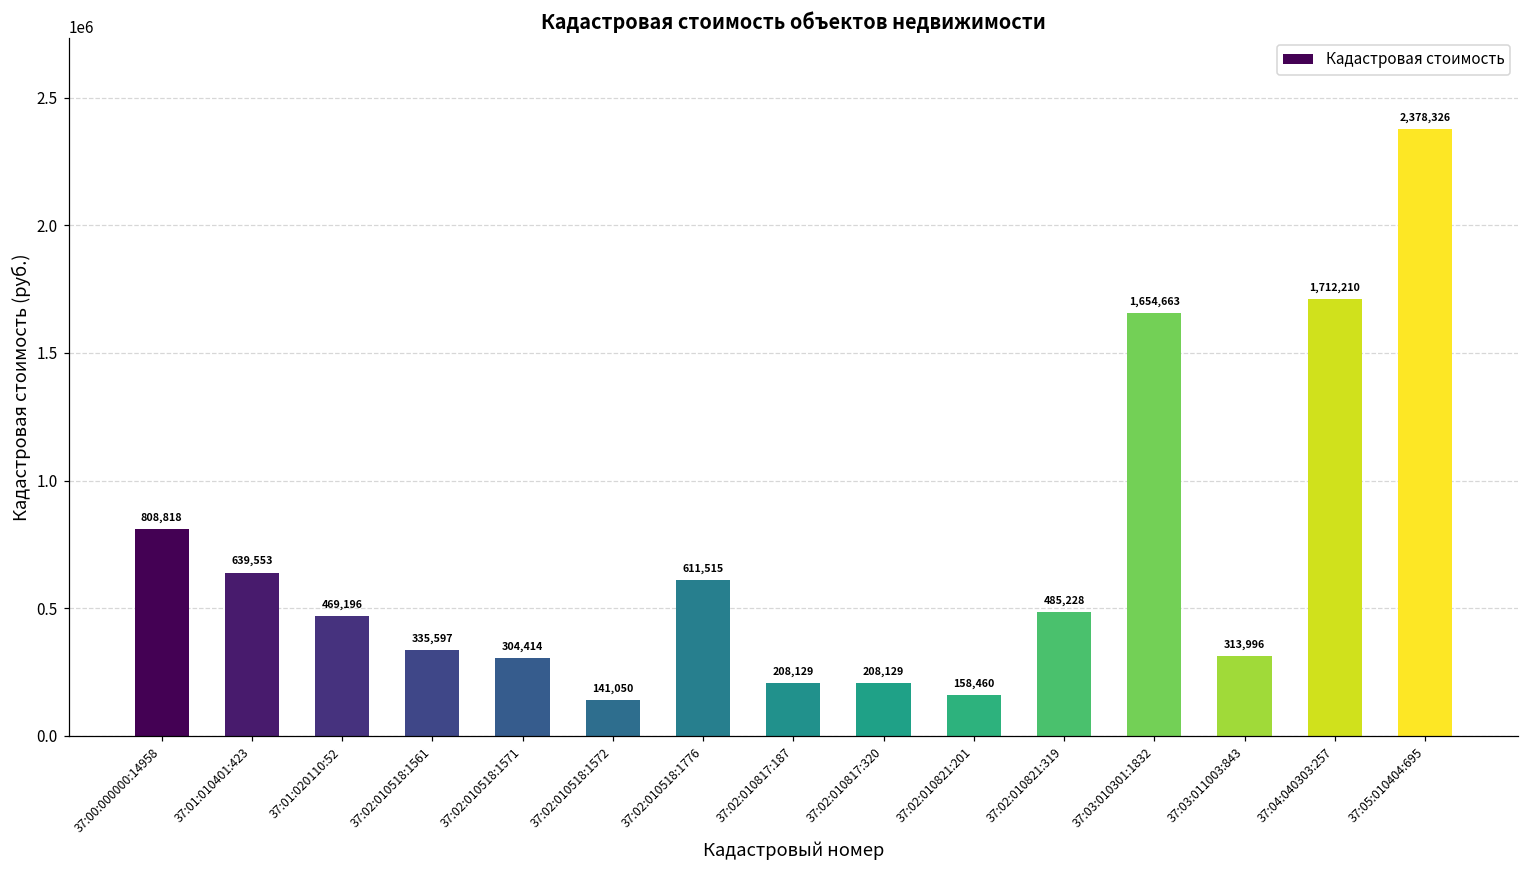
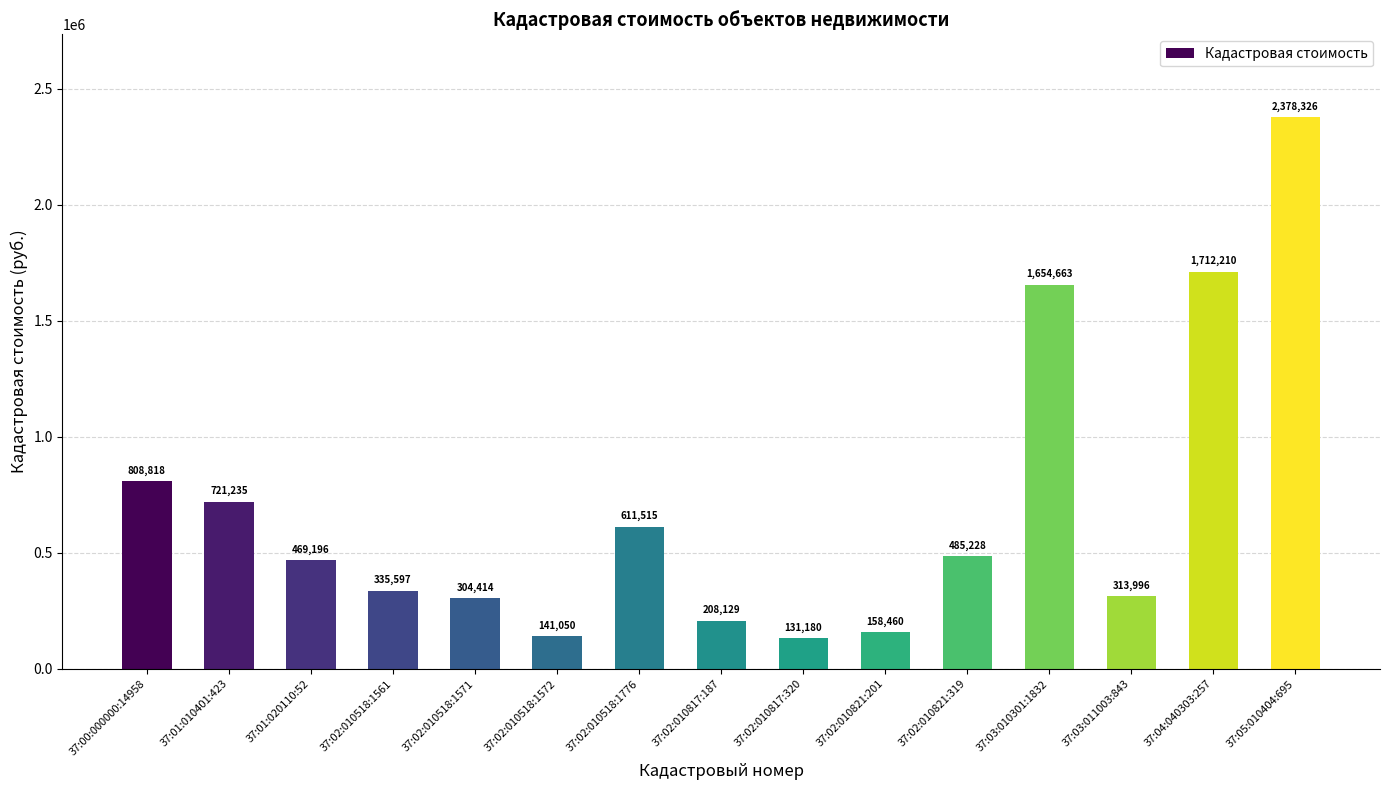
  {
    "37:00:000000:14958": "808,818",
-   "37:01:010401:423": "639,553",
+   "37:01:010401:423": "721,235",
    "37:01:020110:52": "469,196",
    "37:02:010518:1561": "335,597",
    "37:02:010518:1571": "304,414",
    "37:02:010518:1572": "141,050",
    "37:02:010518:1776": "611,515",
    "37:02:010817:187": "208,129",
-   "37:02:010817:320": "208,129",
+   "37:02:010817:320": "131,180",
    "37:02:010821:201": "158,460",
    "37:02:010821:319": "485,228",
    "37:03:010301:1832": "1,654,663",
    "37:03:011003:843": "313,996",
    "37:04:040303:257": "1,712,210",
    "37:05:010404:695": "2,378,326"
  }
